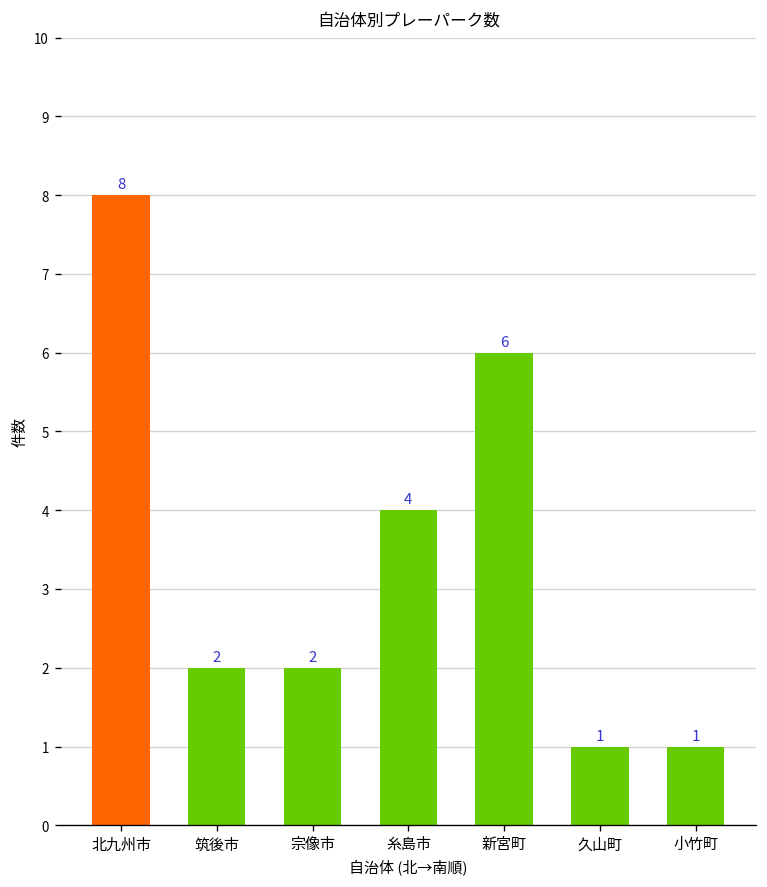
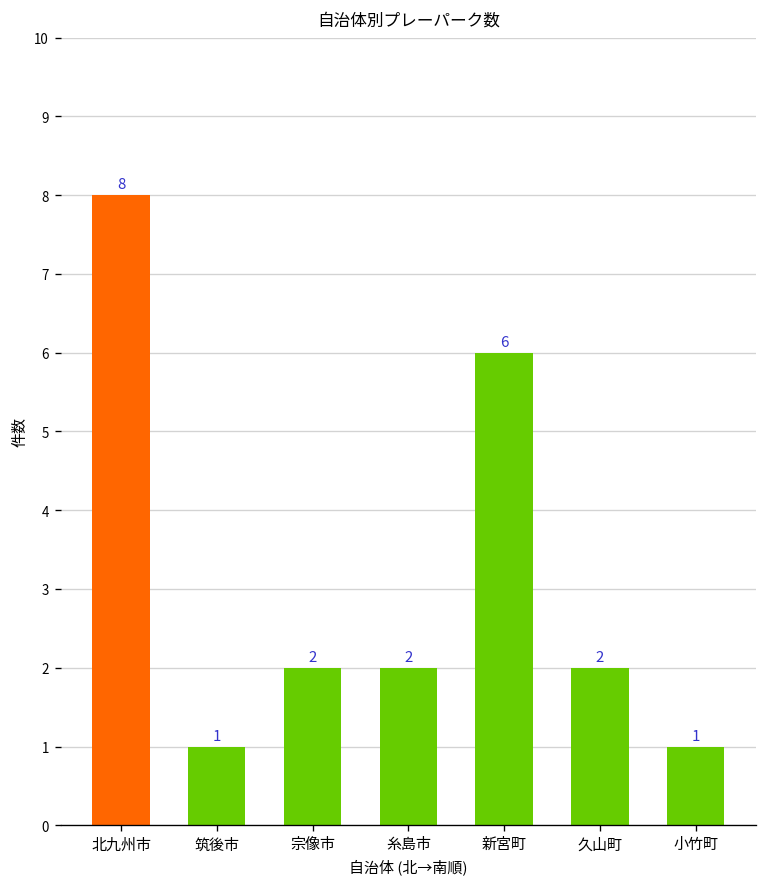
  {
    "北九州市": 8,
-   "筑後市": 2,
+   "筑後市": 1,
    "宗像市": 2,
-   "糸島市": 4,
+   "糸島市": 2,
    "新宮町": 6,
-   "久山町": 1,
+   "久山町": 2,
    "小竹町": 1
  }
